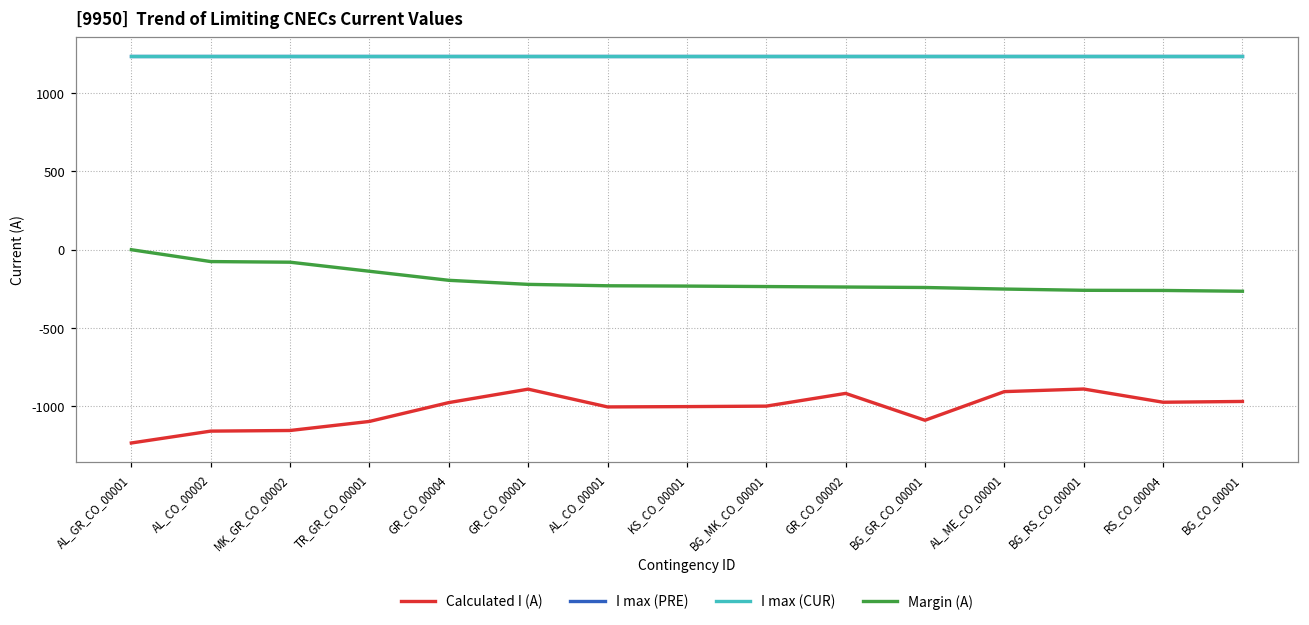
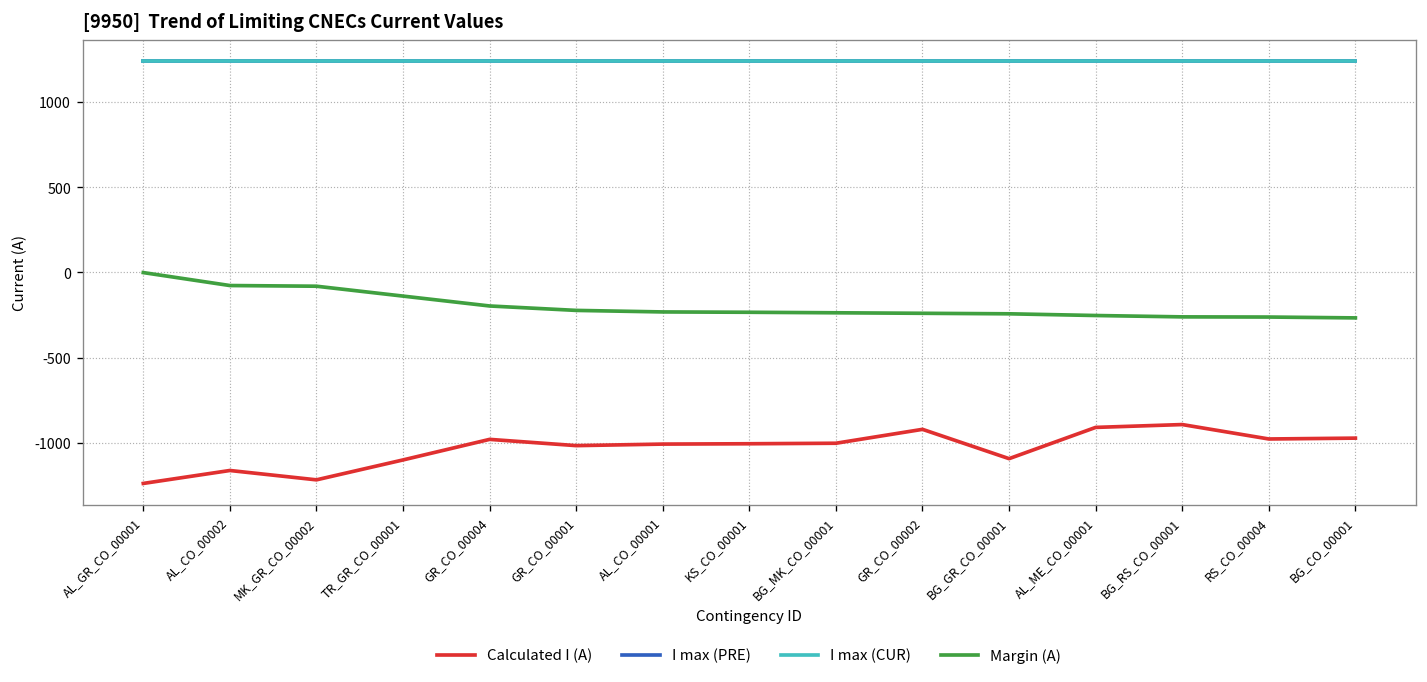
  {
    "Calculated I (A)": {
      "AL_GR_CO_00001": -1240,
      "AL_CO_00002": -1160,
-     "MK_GR_CO_00002": -1160,
+     "MK_GR_CO_00002": -1220,
      "TR_GR_CO_00001": -1100,
      "GR_CO_00004": -980,
-     "GR_CO_00001": -890,
+     "GR_CO_00001": -1020,
      "AL_CO_00001": -1010,
      "KS_CO_00001": -1010,
      "BG_MK_CO_00001": -1000,
      "GR_CO_00002": -920,
      "BG_GR_CO_00001": -1090,
      "AL_ME_CO_00001": -910,
      "BG_RS_CO_00001": -890,
      "RS_CO_00004": -980,
      "BG_CO_00001": -970
    },
    "I max (CUR)": {
      "AL_GR_CO_00001": 1240,
      "AL_CO_00002": 1240,
      "MK_GR_CO_00002": 1240,
      "TR_GR_CO_00001": 1240,
      "GR_CO_00004": 1240,
      "GR_CO_00001": 1240,
      "AL_CO_00001": 1240,
      "KS_CO_00001": 1240,
      "BG_MK_CO_00001": 1240,
      "GR_CO_00002": 1240,
      "BG_GR_CO_00001": 1240,
      "AL_ME_CO_00001": 1240,
      "BG_RS_CO_00001": 1240,
      "RS_CO_00004": 1240,
      "BG_CO_00001": 1240
    },
    "Margin (A)": {
      "AL_GR_CO_00001": 0,
      "AL_CO_00002": -80,
      "MK_GR_CO_00002": -80,
      "TR_GR_CO_00001": -140,
      "GR_CO_00004": -200,
      "GR_CO_00001": -220,
      "AL_CO_00001": -230,
      "KS_CO_00001": -230,
      "BG_MK_CO_00001": -240,
      "GR_CO_00002": -240,
      "BG_GR_CO_00001": -240,
      "AL_ME_CO_00001": -250,
      "BG_RS_CO_00001": -260,
      "RS_CO_00004": -260,
      "BG_CO_00001": -270
    }
  }
